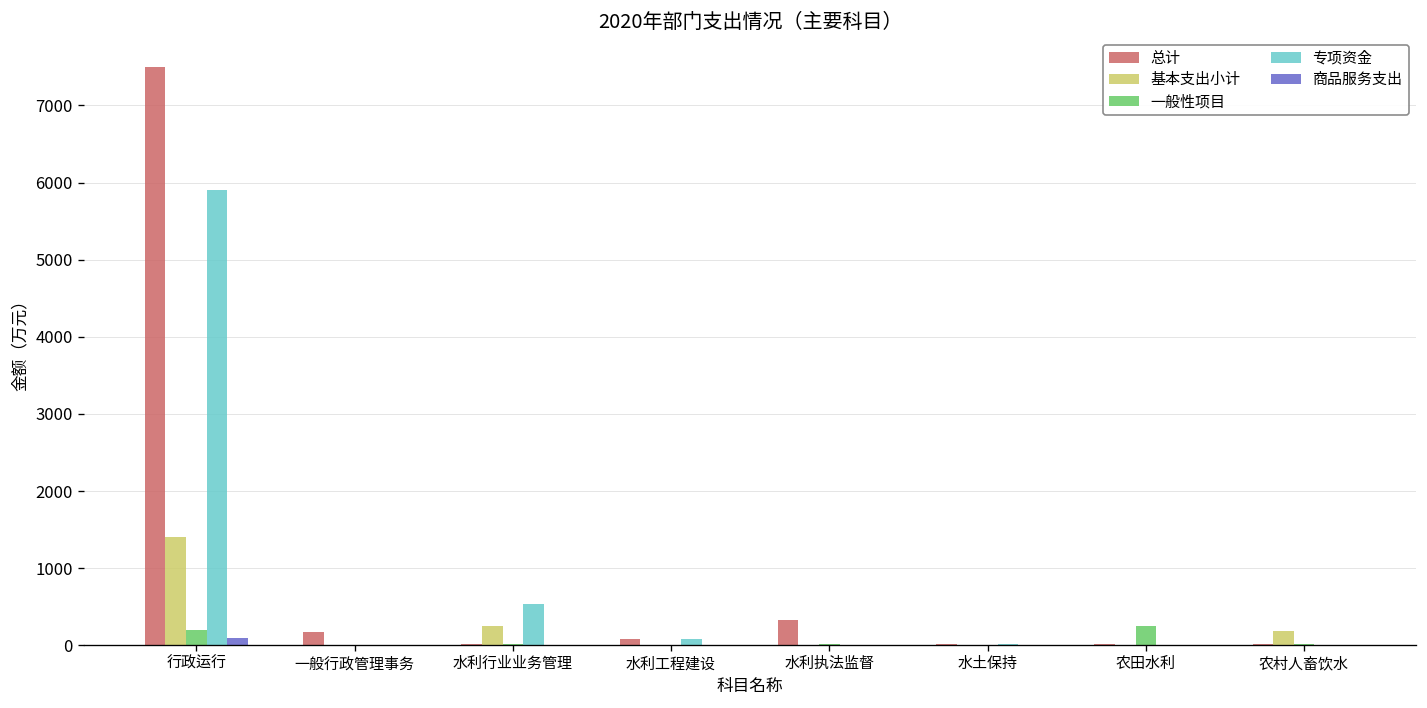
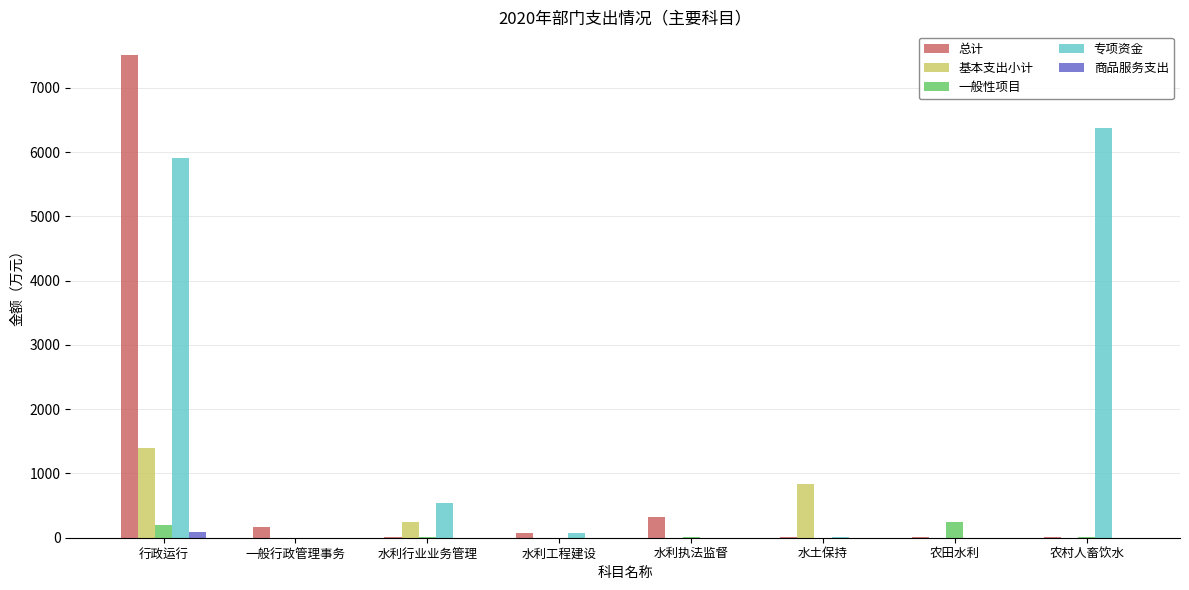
  {
    "总计": {
      "行政运行": 7500,
      "一般行政管理事务": 200,
      "水利工程建设": 100,
      "水利执法监督": 300
    },
    "基本支出小计": {
      "行政运行": 1400,
      "一般行政管理事务": 0,
      "水利行业业务管理": 200,
      "水利工程建设": 0,
      "水利执法监督": 0,
-     "水土保持": 0,
+     "水土保持": 800,
      "农田水利": 0,
-     "农村人畜饮水": 200
+     "农村人畜饮水": 0
    },
    "一般性项目": {
      "行政运行": 200,
      "水利工程建设": 0,
      "水土保持": 0,
      "农田水利": 200
    },
    "专项资金": {
      "行政运行": 5900,
      "一般行政管理事务": 0,
      "水利行业业务管理": 500,
      "水利工程建设": 100,
      "水利执法监督": 0,
      "农田水利": 0,
-     "农村人畜饮水": 0
+     "农村人畜饮水": 6400
    },
    "商品服务支出": {
      "行政运行": 100,
      "一般行政管理事务": 0,
      "水利行业业务管理": 0,
      "水利工程建设": 0,
      "水利执法监督": 0,
      "水土保持": 0,
      "农田水利": 0,
      "农村人畜饮水": 0
    }
  }
